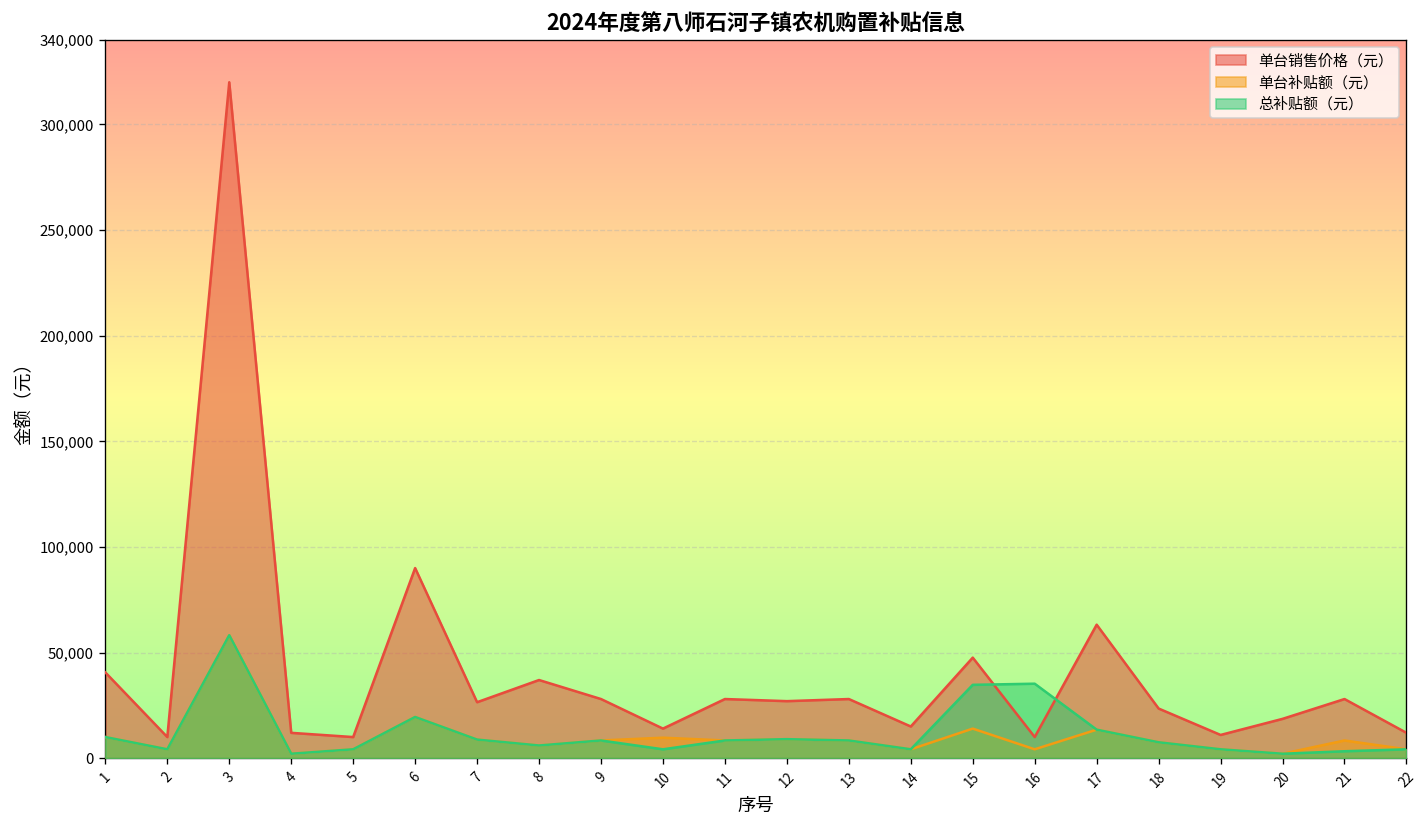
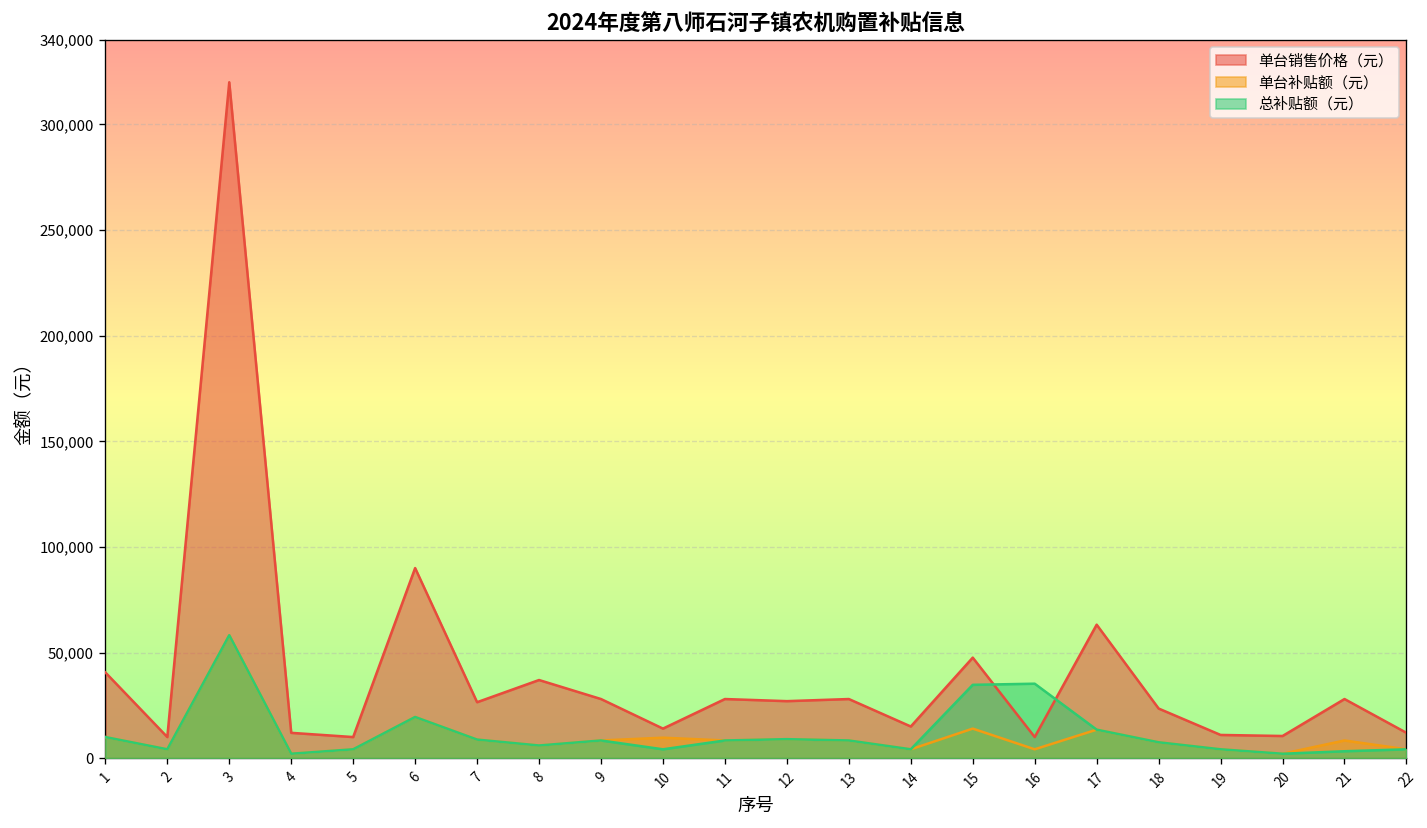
  {
    "单台销售价格（元）": {
      "1": "41,000",
      "2": "10,000",
      "3": "320,000",
      "4": "12,000",
      "5": "10,000",
      "6": "90,000",
      "7": "27,000",
      "8": "37,000",
      "9": "28,000",
      "10": "14,000",
      "11": "28,000",
      "12": "27,000",
      "13": "28,000",
      "14": "15,000",
      "15": "48,000",
      "16": "10,000",
      "17": "63,000",
      "18": "24,000",
      "19": "11,000",
-     "20": "19,000",
+     "20": "11,000",
      "21": "28,000",
      "22": "12,000"
    },
    "单台补贴额（元）": {
      "10": "10,000",
      "15": "14,000",
      "16": "4,000",
      "21": "8,000"
    },
    "总补贴额（元）": {
      "10": "4,000",
      "15": "35,000",
      "16": "35,000",
      "21": "3,000"
    }
  }
